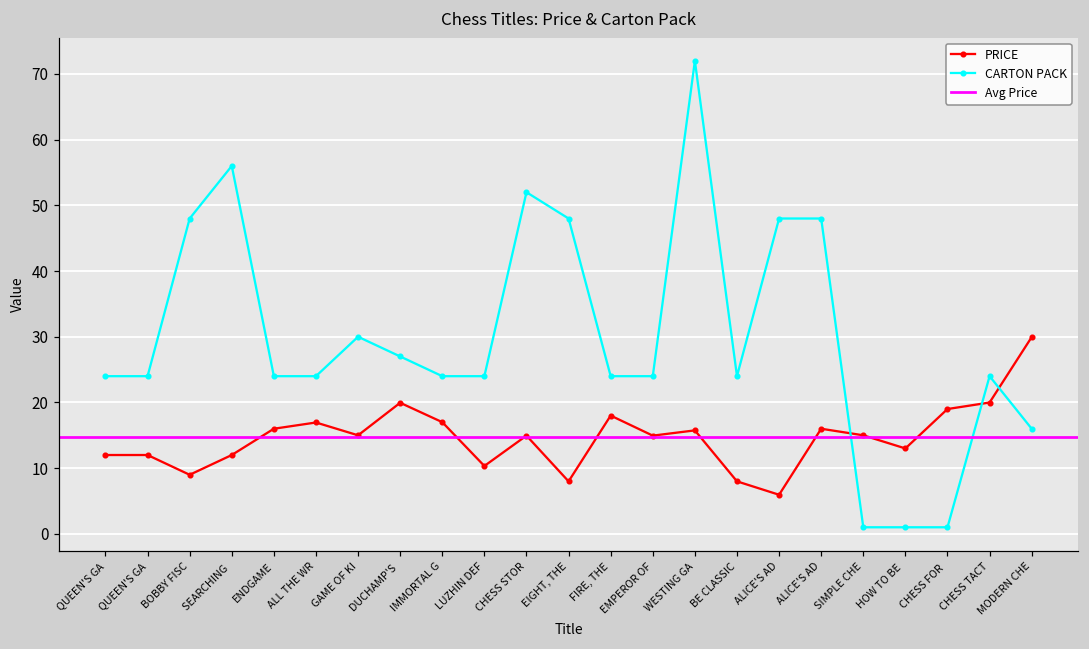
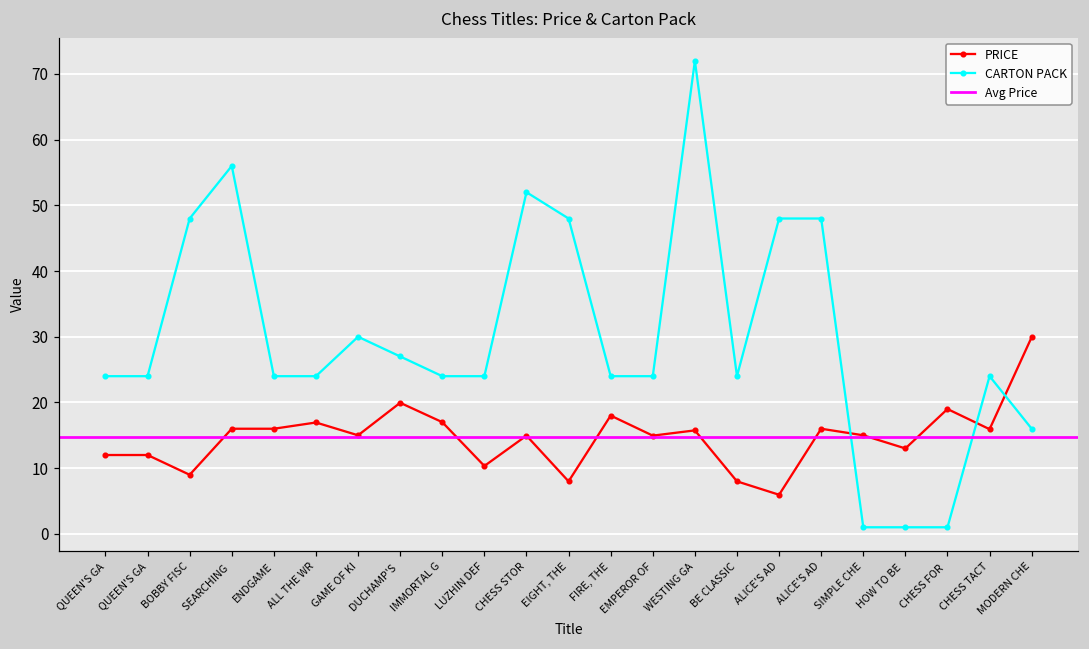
  {
    "PRICE": {
      "BOBBY FISC": 9,
-     "SEARCHING": 12,
+     "SEARCHING": 16,
      "ENDGAME": 16,
      "ALL THE WR": 17,
      "GAME OF KI": 15,
      "DUCHAMP'S": 20,
      "IMMORTAL G": 17,
      "LUZHIN DEF": 10,
      "CHESS STOR": 15,
      "EIGHT, THE": 8,
      "FIRE, THE": 18,
      "EMPEROR OF": 15,
      "WESTING GA": 16,
      "BE CLASSIC": 8,
      "SIMPLE CHE": 15,
      "HOW TO BE": 13,
      "CHESS FOR": 19,
-     "CHESS TACT": 20,
+     "CHESS TACT": 16,
      "MODERN CHE": 30
    },
    "CARTON PACK": {
      "BOBBY FISC": 48,
      "SEARCHING": 56,
      "ENDGAME": 24,
      "ALL THE WR": 24,
      "GAME OF KI": 30,
      "DUCHAMP'S": 27,
      "IMMORTAL G": 24,
      "LUZHIN DEF": 24,
      "CHESS STOR": 52,
      "EIGHT, THE": 48,
      "FIRE, THE": 24,
      "EMPEROR OF": 24,
      "WESTING GA": 72,
      "BE CLASSIC": 24,
      "SIMPLE CHE": 1,
      "HOW TO BE": 1,
      "CHESS FOR": 1,
      "CHESS TACT": 24,
      "MODERN CHE": 16
    }
  }
